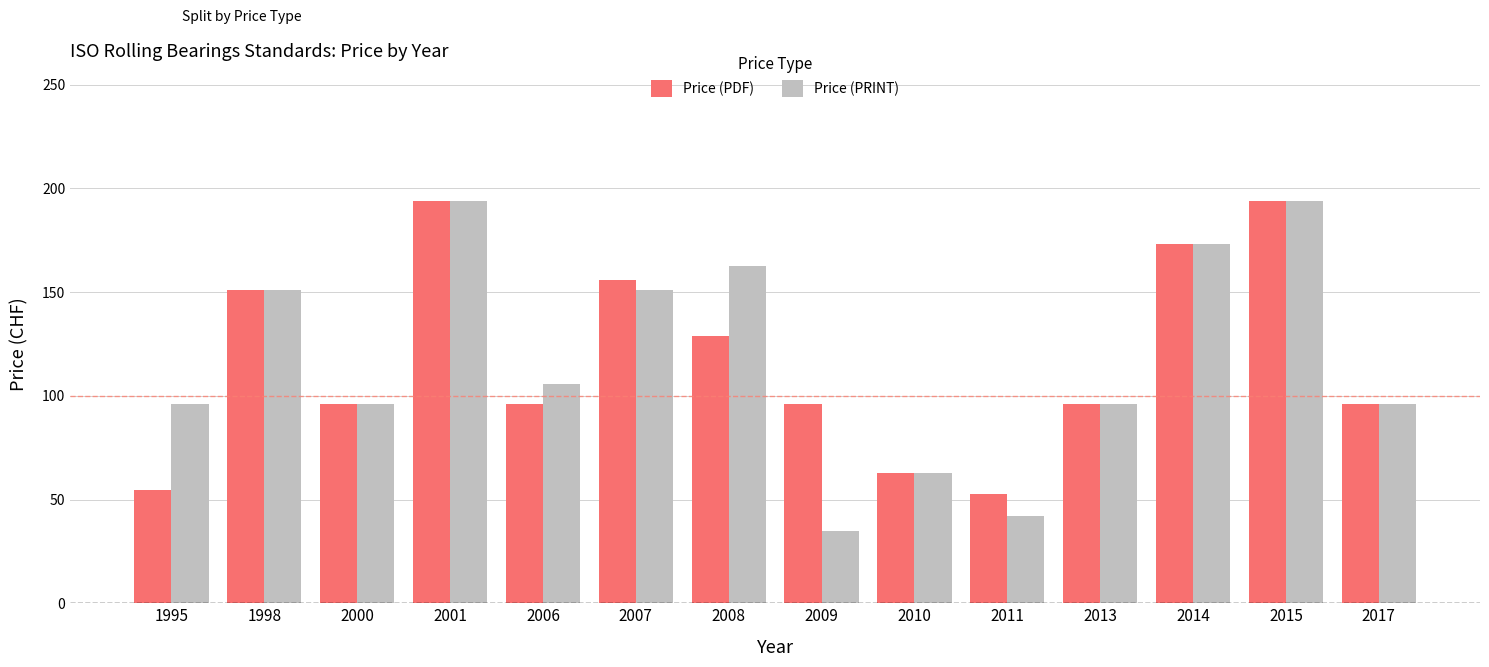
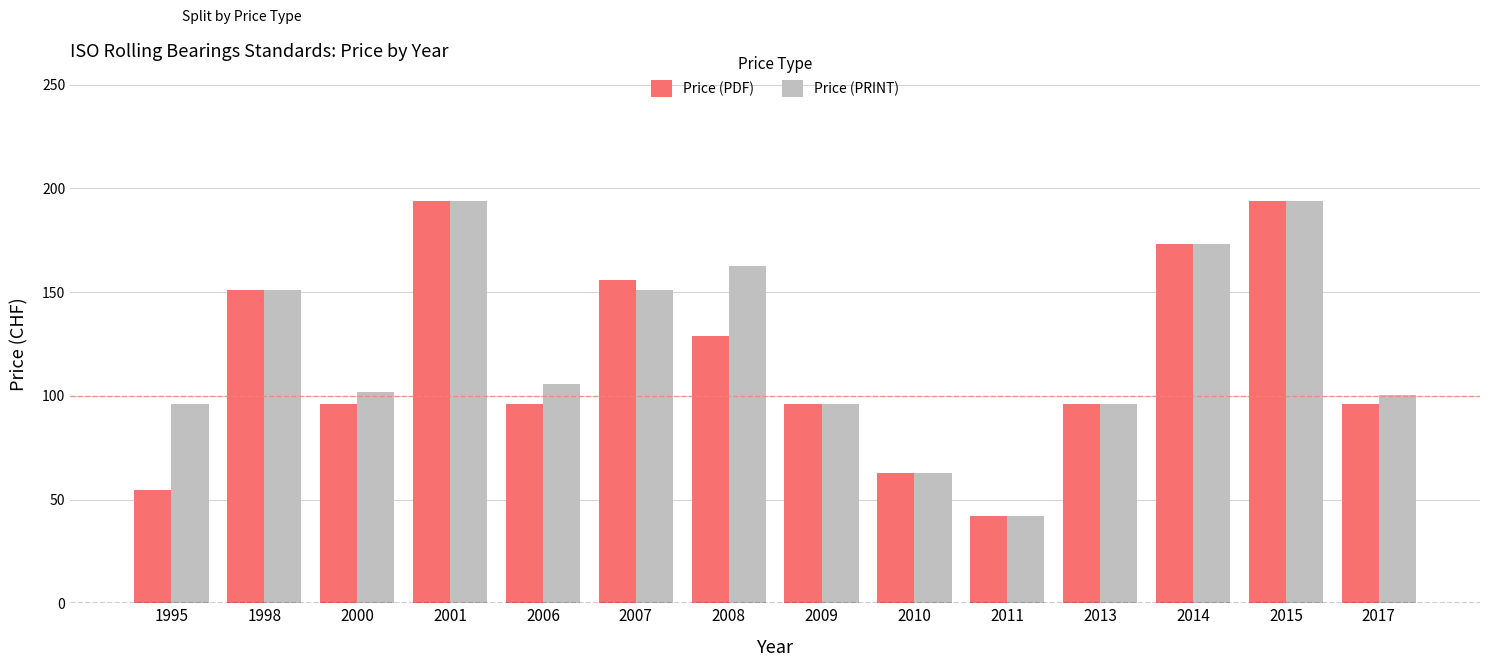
  {
    "Price (PDF)": {
      "1995": 55,
      "1998": 151,
      "2000": 96,
      "2001": 194,
      "2006": 96,
      "2007": 156,
      "2008": 129,
      "2009": 96,
      "2010": 63,
-     "2011": 53,
+     "2011": 42,
      "2013": 96,
      "2014": 173,
      "2015": 194,
      "2017": 96
    },
    "Price (PRINT)": {
      "1995": 96,
      "1998": 151,
-     "2000": 96,
+     "2000": 102,
      "2001": 194,
      "2006": 106,
      "2007": 151,
      "2008": 163,
-     "2009": 35,
+     "2009": 96,
      "2010": 63,
      "2011": 42,
      "2013": 96,
      "2014": 173,
      "2015": 194,
-     "2017": 96
+     "2017": 101
    }
  }
